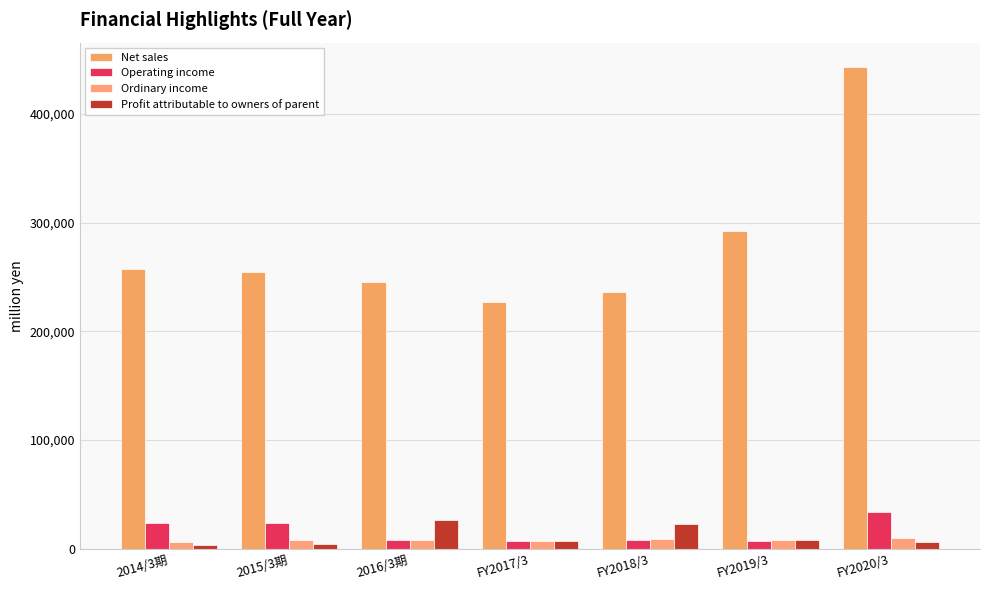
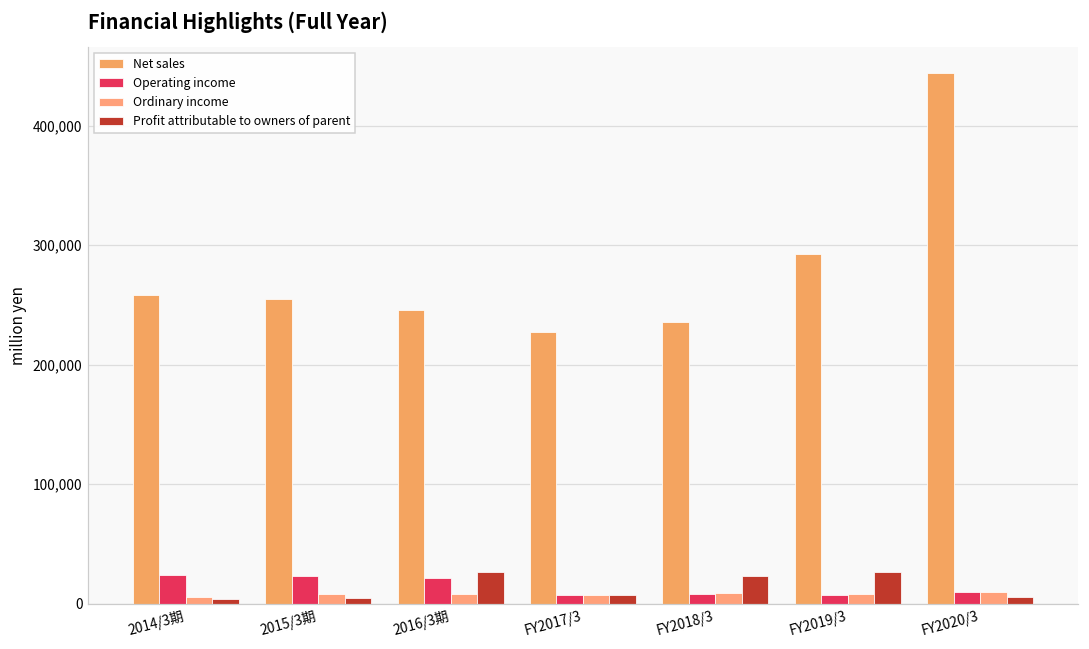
  {
    "Operating income": {
      "2014/3期": "24,000",
      "2015/3期": "23,000",
-     "2016/3期": "8,000",
+     "2016/3期": "21,000",
      "FY2017/3": "7,000",
      "FY2018/3": "8,000",
      "FY2019/3": "8,000",
-     "FY2020/3": "34,000"
+     "FY2020/3": "10,000"
    },
    "Profit attributable to owners of parent": {
      "2014/3期": "4,000",
      "2015/3期": "4,000",
      "2016/3期": "26,000",
      "FY2017/3": "7,000",
      "FY2018/3": "23,000",
-     "FY2019/3": "8,000",
+     "FY2019/3": "27,000",
      "FY2020/3": "6,000"
    }
  }
